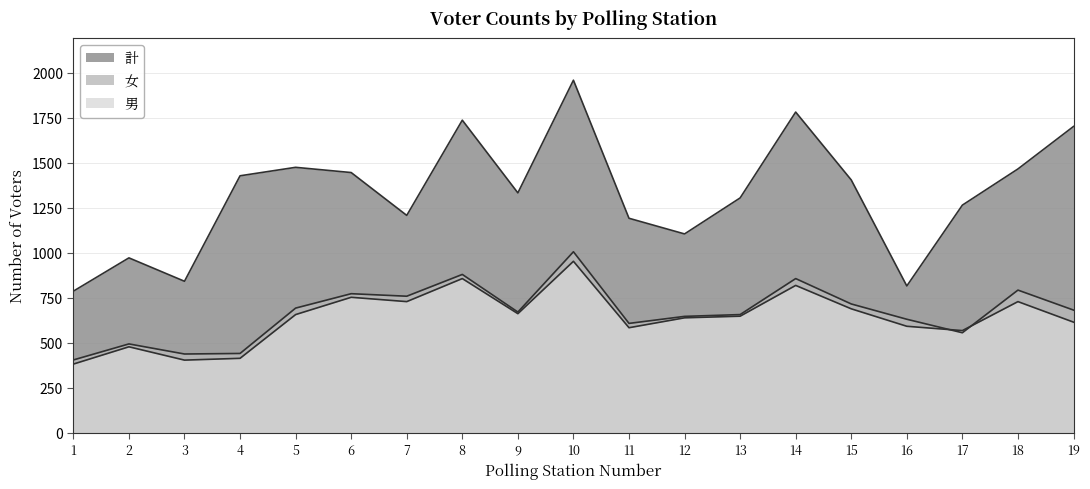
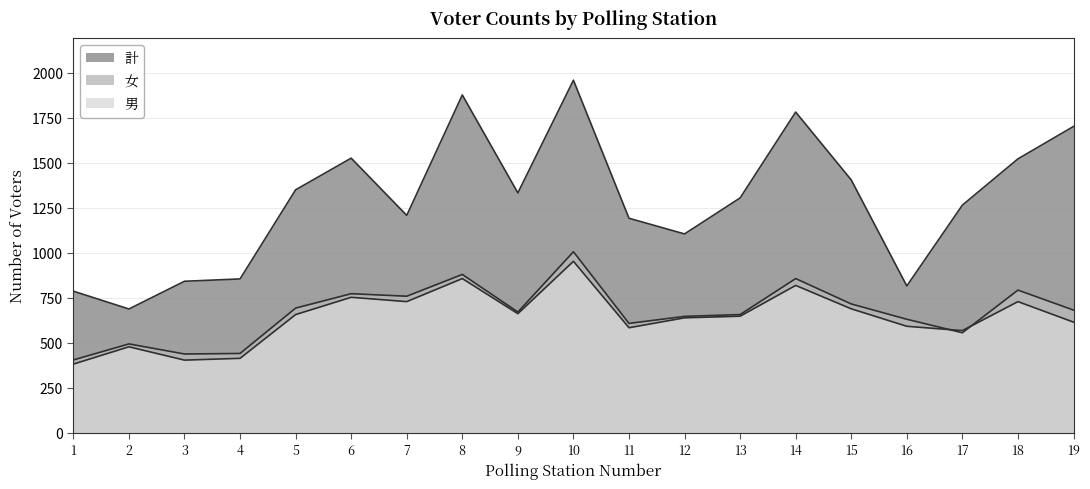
  {
    "計": {
      "1": 790,
-     "2": 970,
+     "2": 690,
      "3": 840,
-     "4": 1430,
-     "5": 1480,
-     "6": 1450,
+     "4": 860,
+     "5": 1350,
+     "6": 1530,
      "7": 1210,
-     "8": 1740,
+     "8": 1880,
      "9": 1330,
      "10": 1960,
      "11": 1190,
      "12": 1110,
      "13": 1310,
      "14": 1780,
      "15": 1410,
      "16": 820,
      "17": 1270,
-     "18": 1470,
+     "18": 1520,
      "19": 1700
    }
  }
